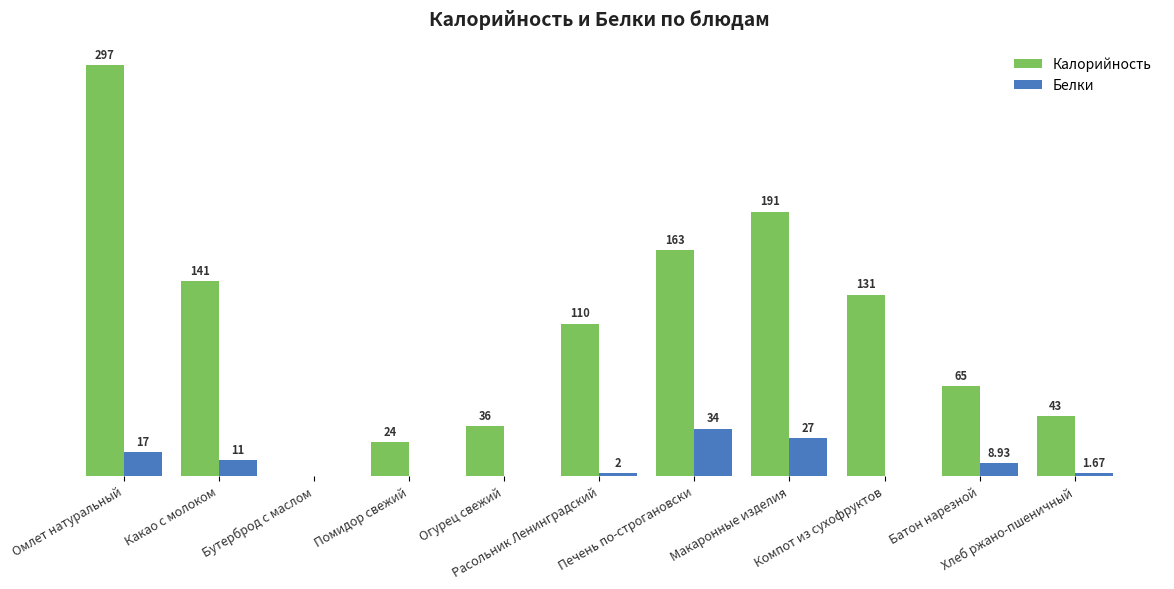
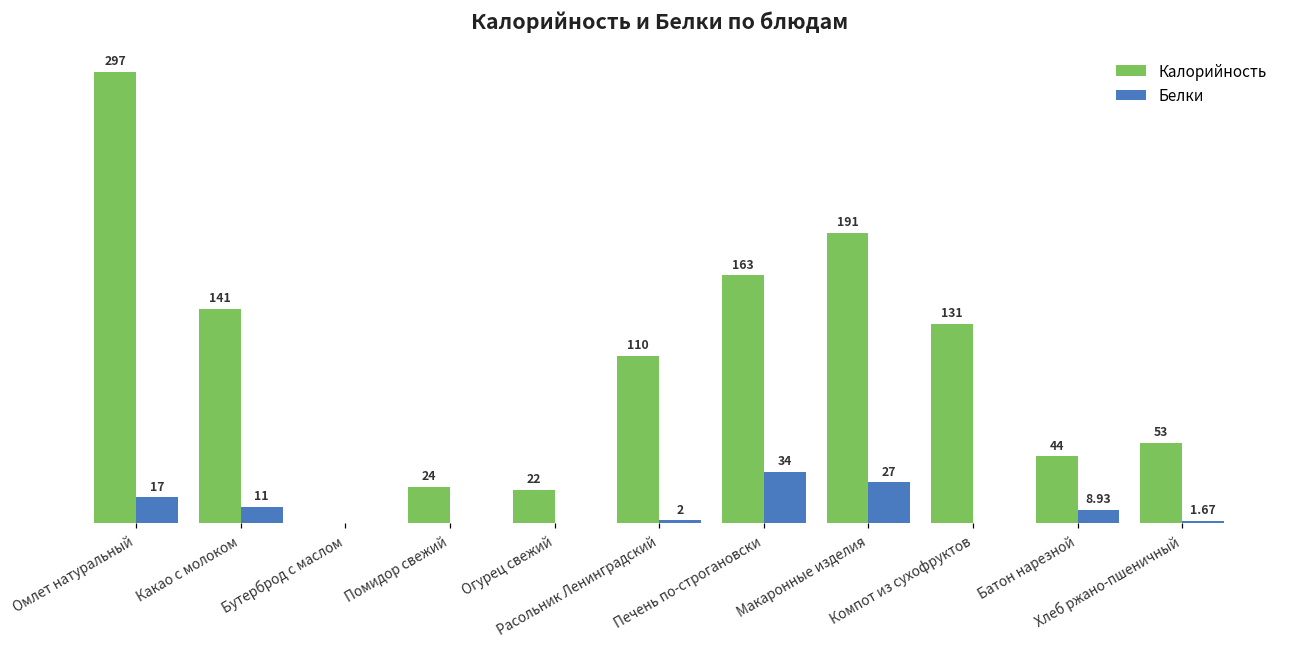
  {
    "Калорийность": {
      "Омлет натуральный": 297,
      "Какао с молоком": 141,
      "Помидор свежий": 24,
-     "Огурец свежий": 36,
+     "Огурец свежий": 22,
      "Расольник Ленинградский": 110,
      "Печень по-строгановски": 163,
      "Макаронные изделия": 191,
      "Компот из сухофруктов": 131,
-     "Батон нарезной": 65,
-     "Хлеб ржано-пшеничный": 43
+     "Батон нарезной": 44,
+     "Хлеб ржано-пшеничный": 53
    },
    "Белки": {
      "Омлет натуральный": 17,
      "Какао с молоком": 11,
      "Расольник Ленинградский": 2,
      "Печень по-строгановски": 34,
      "Макаронные изделия": 27,
      "Батон нарезной": 8.93,
      "Хлеб ржано-пшеничный": 1.67
    }
  }
